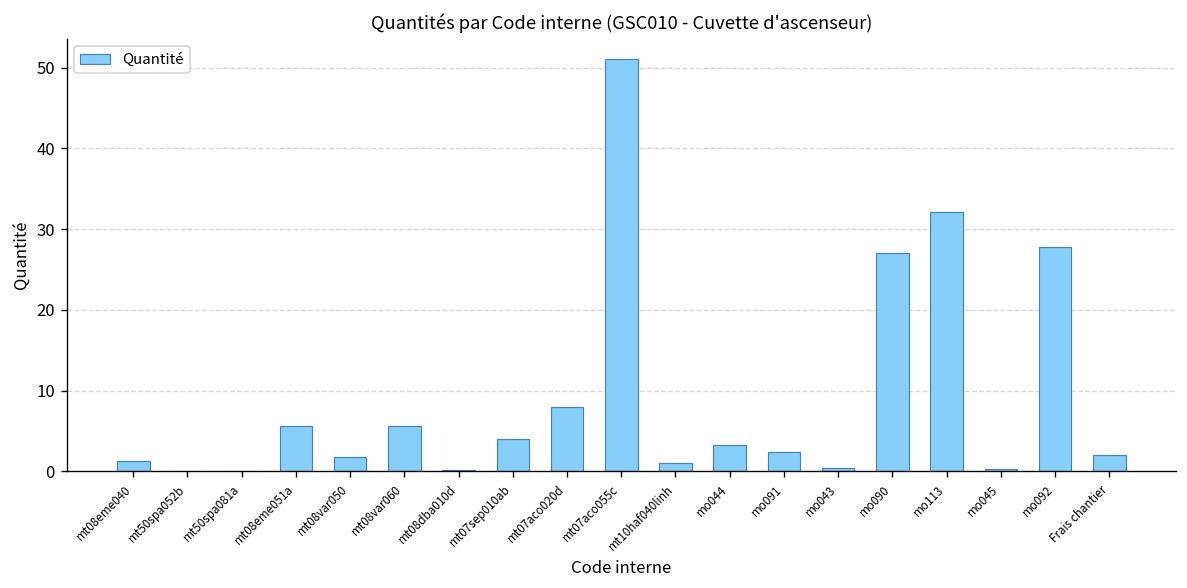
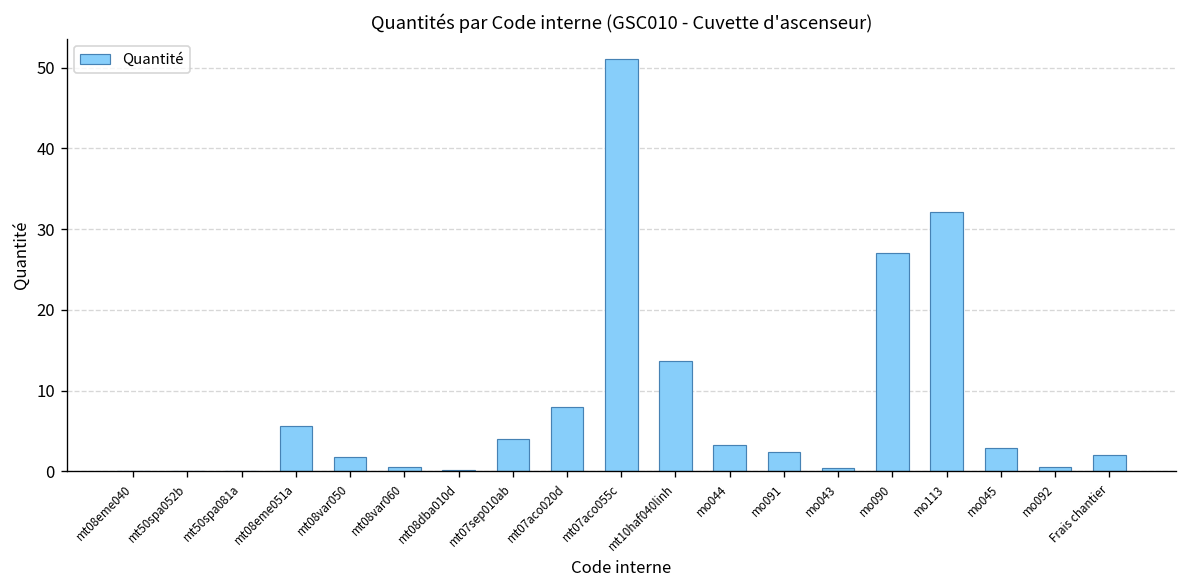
  {
-   "mt08eme040": 1,
+   "mt08eme040": 0,
    "mt08eme051a": 6,
    "mt08var050": 2,
-   "mt08var060": 6,
+   "mt08var060": 1,
    "mt07sep010ab": 4,
    "mt07aco020d": 8,
    "mt07aco055c": 51,
-   "mt10haf040linh": 1,
+   "mt10haf040linh": 14,
    "mo044": 3,
    "mo091": 2,
    "mo043": 0,
    "mo090": 27,
    "mo113": 32,
-   "mo045": 0,
-   "mo092": 28,
+   "mo045": 3,
+   "mo092": 1,
    "Frais chantier": 2
  }
